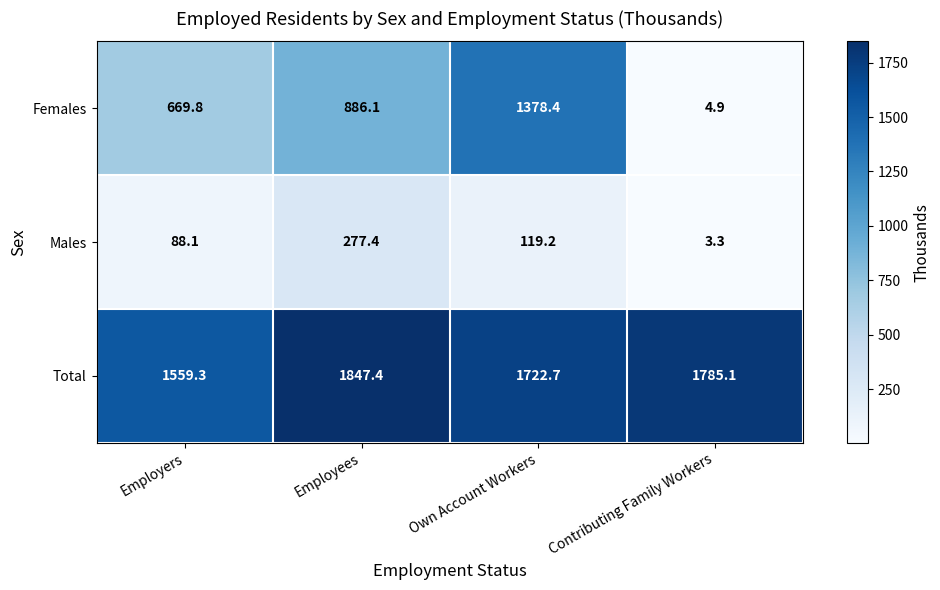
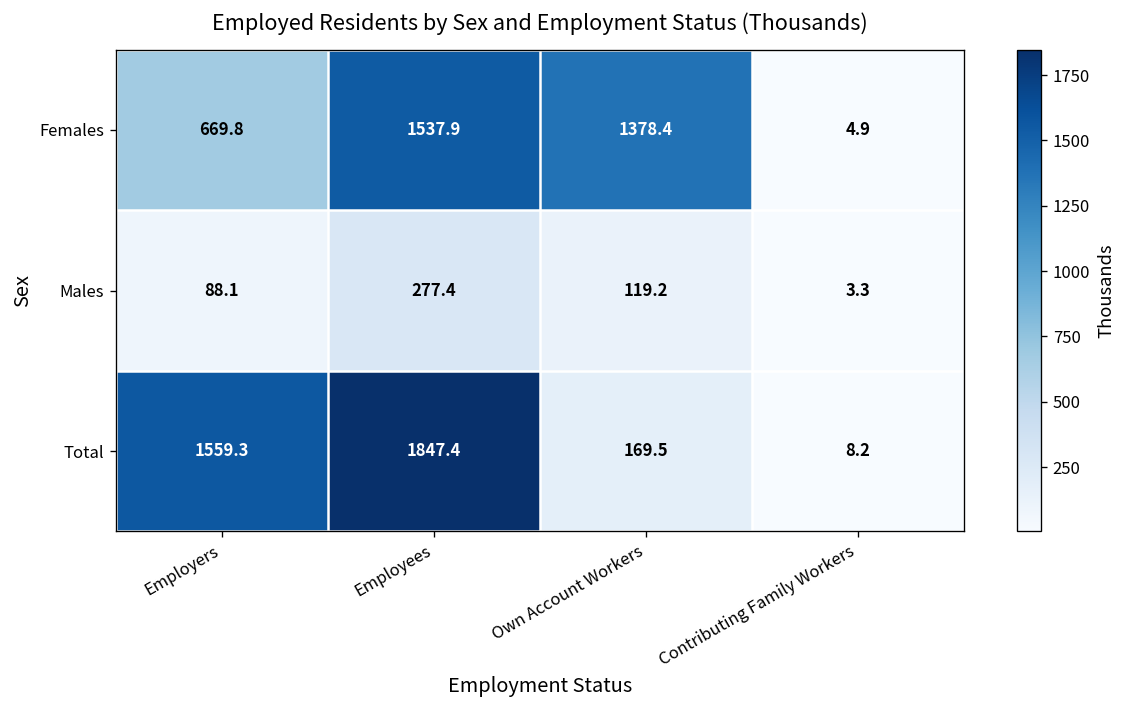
  {
    "Females": {
      "Employers": 669.8,
-     "Employees": 886.1,
+     "Employees": 1537.9,
      "Own Account Workers": 1378.4,
      "Contributing Family Workers": 4.9
    },
    "Males": {
      "Employers": 88.1,
      "Employees": 277.4,
      "Own Account Workers": 119.2,
      "Contributing Family Workers": 3.3
    },
    "Total": {
      "Employers": 1559.3,
      "Employees": 1847.4,
-     "Own Account Workers": 1722.7,
-     "Contributing Family Workers": 1785.1
+     "Own Account Workers": 169.5,
+     "Contributing Family Workers": 8.2
    }
  }
